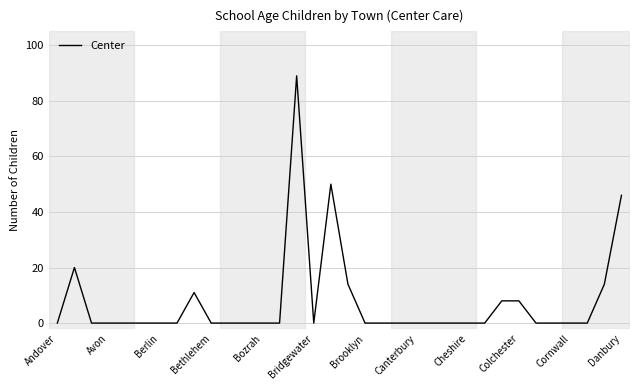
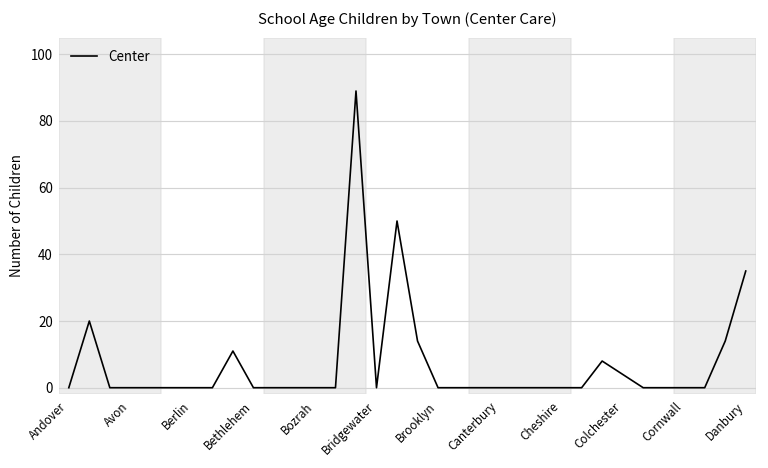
  {
    "Andover": 0,
    "Avon": 0,
    "Berlin": 0,
    "Bethlehem": 0,
    "Bozrah": 0,
    "Bridgewater": 0,
    "Brooklyn": 0,
    "Canterbury": 0,
    "Cheshire": 0,
-   "Colchester": 8,
+   "Colchester": 4,
    "Cornwall": 0,
-   "Danbury": 46
+   "Danbury": 35
  }
